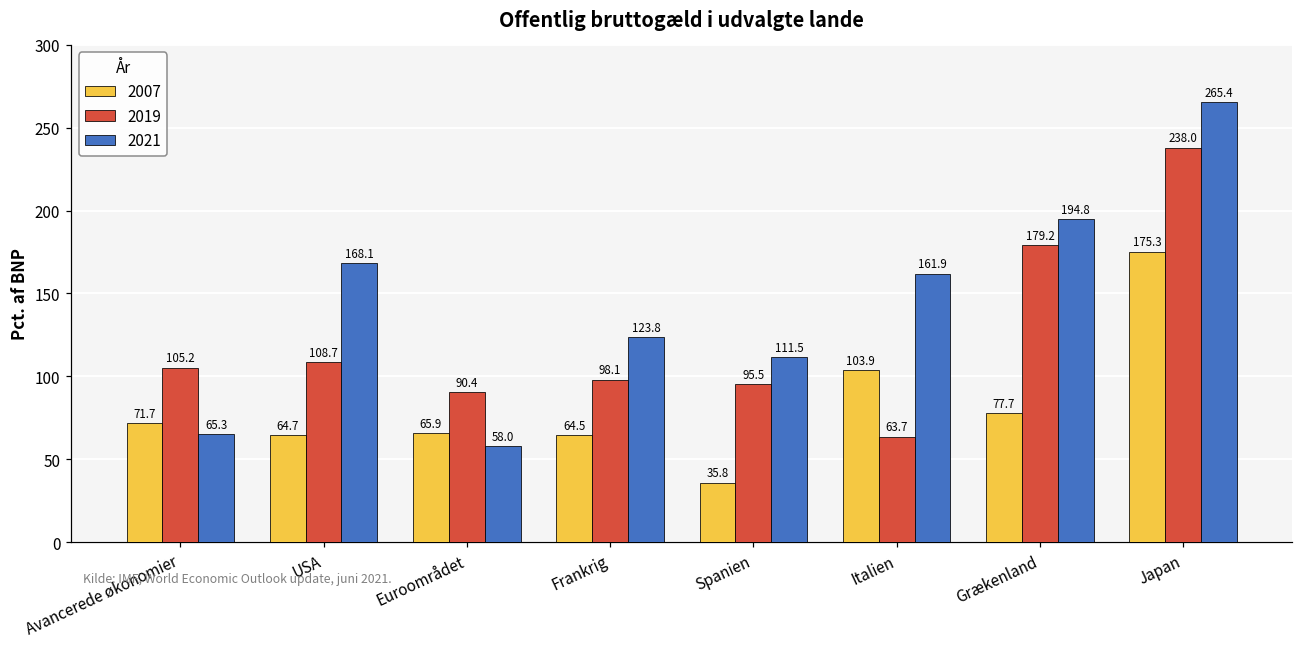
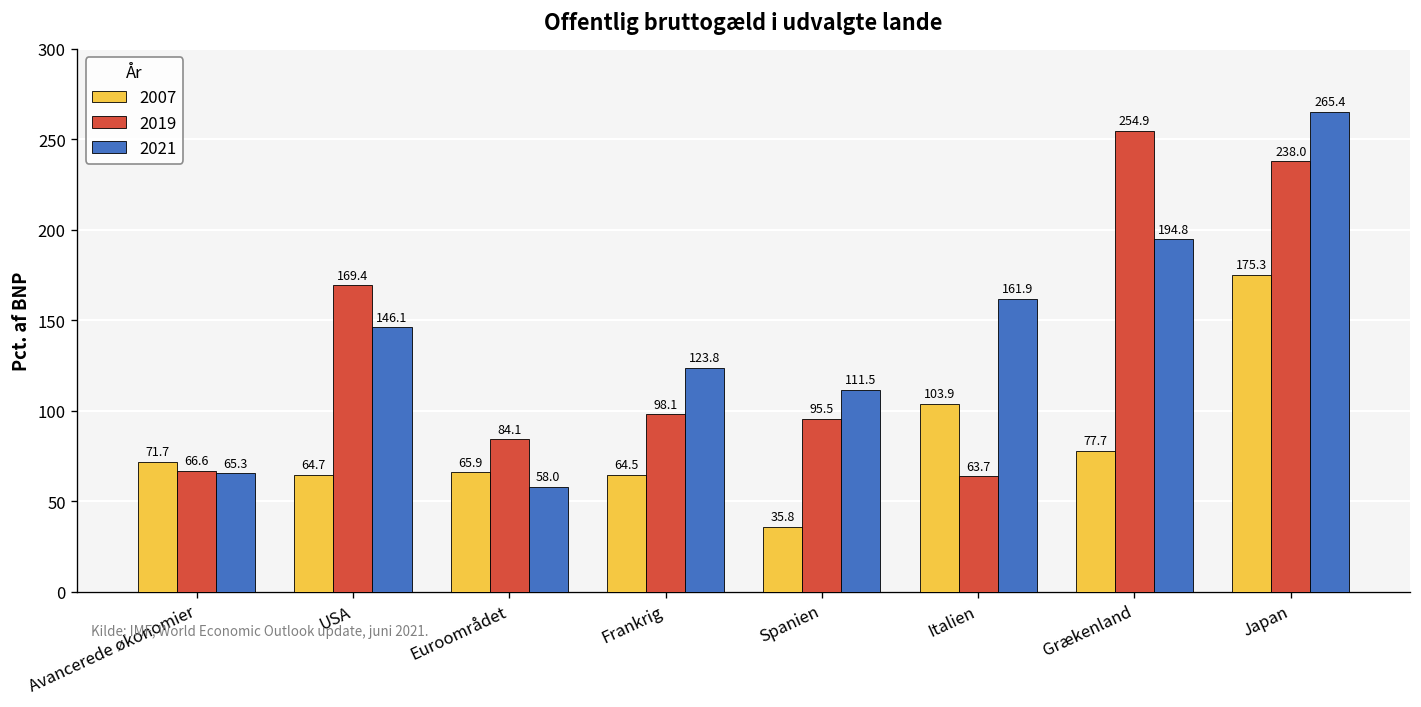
  {
    "2007": {
      "Avancerede økonomier": 71.7,
      "USA": 64.7,
      "Euroområdet": 65.9,
      "Frankrig": 64.5,
      "Spanien": 35.8,
      "Italien": 103.9,
      "Grækenland": 77.7,
      "Japan": 175.3
    },
    "2019": {
-     "Avancerede økonomier": 105.2,
-     "USA": 108.7,
-     "Euroområdet": 90.4,
+     "Avancerede økonomier": 66.6,
+     "USA": 169.4,
+     "Euroområdet": 84.1,
      "Frankrig": 98.1,
      "Spanien": 95.5,
      "Italien": 63.7,
-     "Grækenland": 179.2,
+     "Grækenland": 254.9,
      "Japan": 238.0
    },
    "2021": {
      "Avancerede økonomier": 65.3,
-     "USA": 168.1,
+     "USA": 146.1,
      "Euroområdet": 58.0,
      "Frankrig": 123.8,
      "Spanien": 111.5,
      "Italien": 161.9,
      "Grækenland": 194.8,
      "Japan": 265.4
    }
  }
